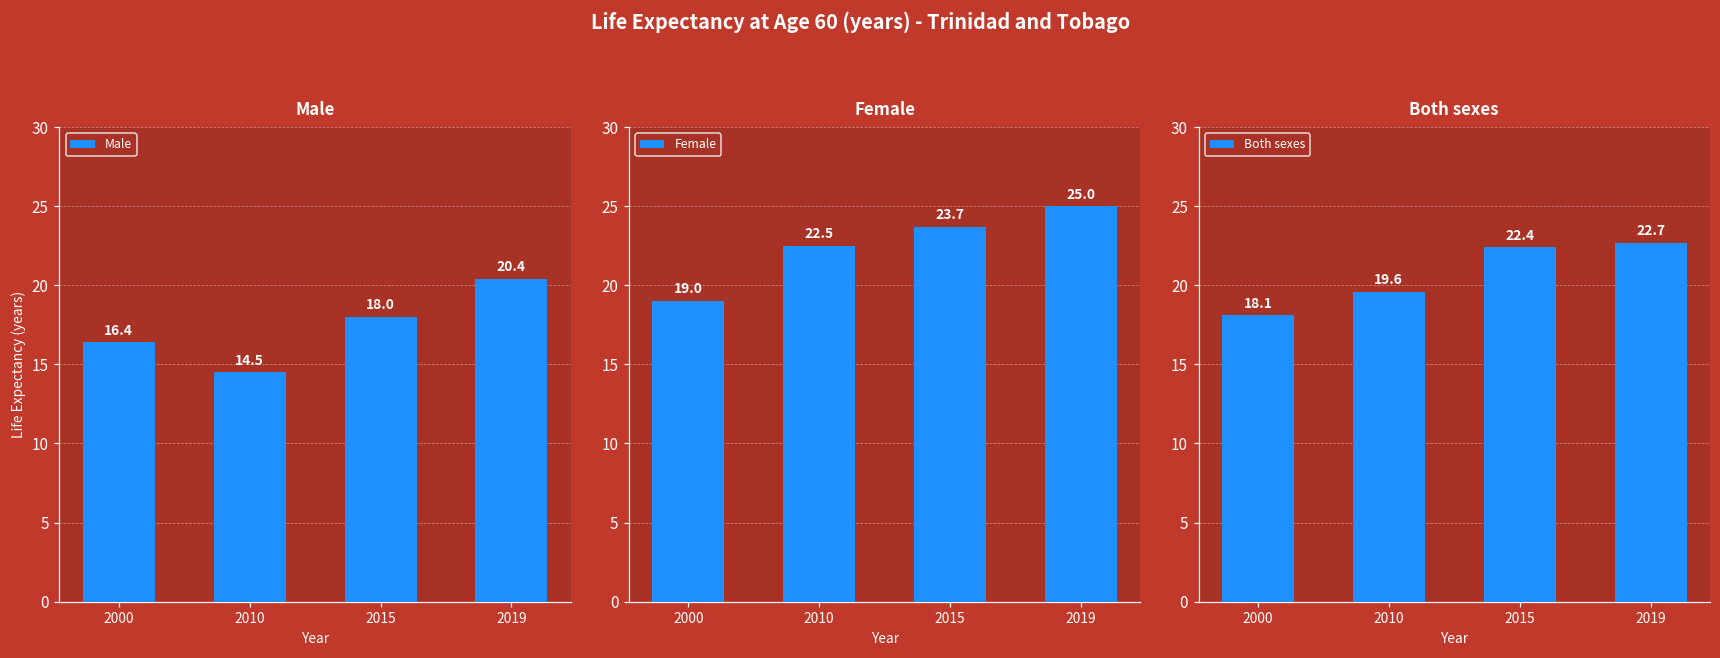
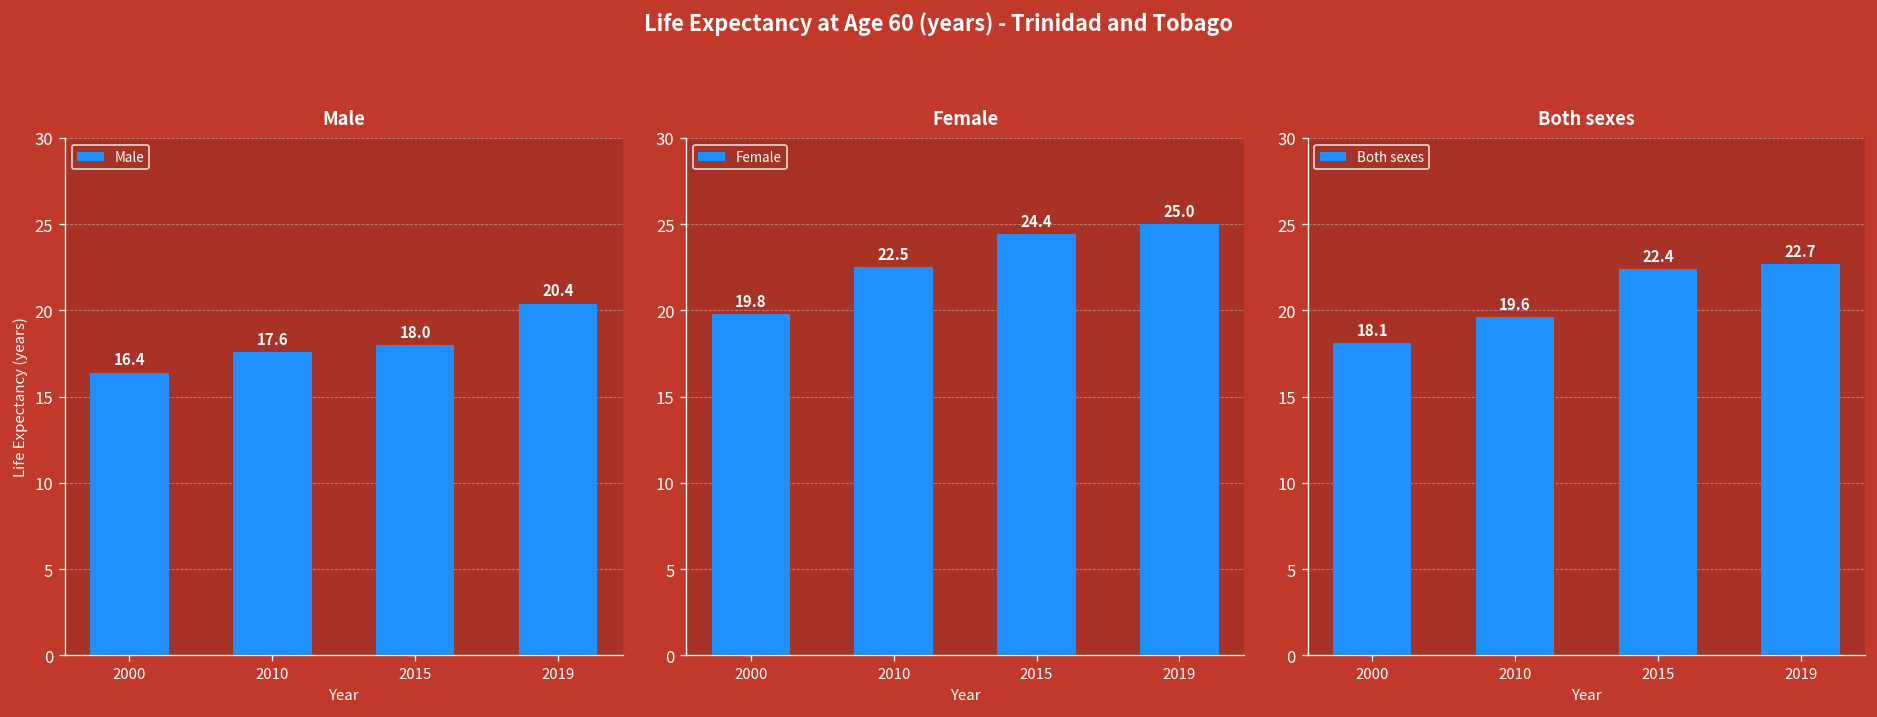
  {
    "Male": {
      "2000": 16.4,
-     "2010": 14.5,
+     "2010": 17.6,
      "2015": 18.0,
      "2019": 20.4
    },
    "Female": {
-     "2000": 19.0,
+     "2000": 19.8,
      "2010": 22.5,
-     "2015": 23.7,
+     "2015": 24.4,
      "2019": 25.0
    },
    "Both sexes": {
      "2000": 18.1,
      "2010": 19.6,
      "2015": 22.4,
      "2019": 22.7
    }
  }
